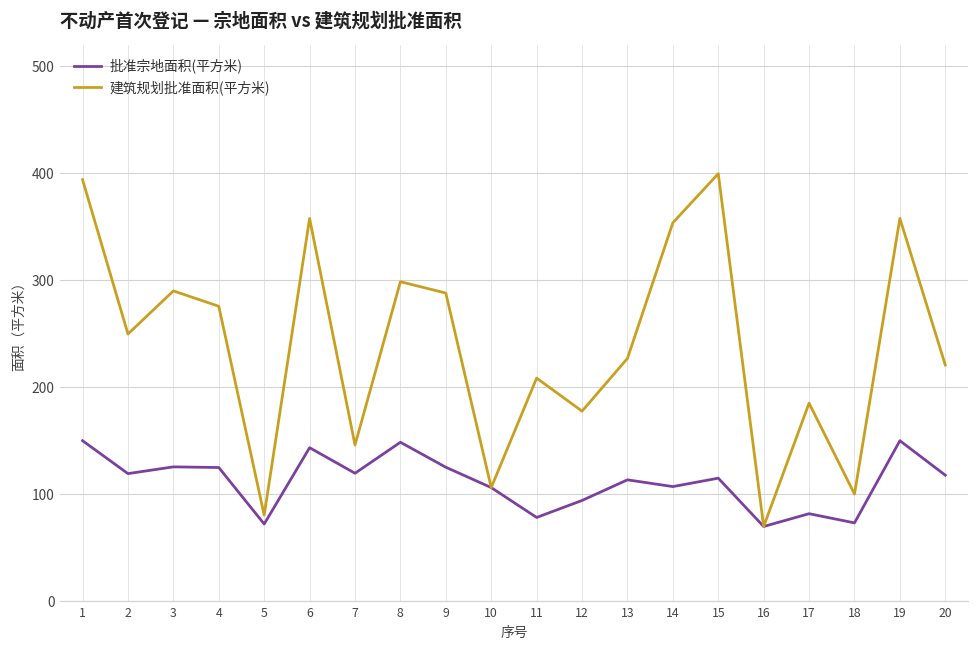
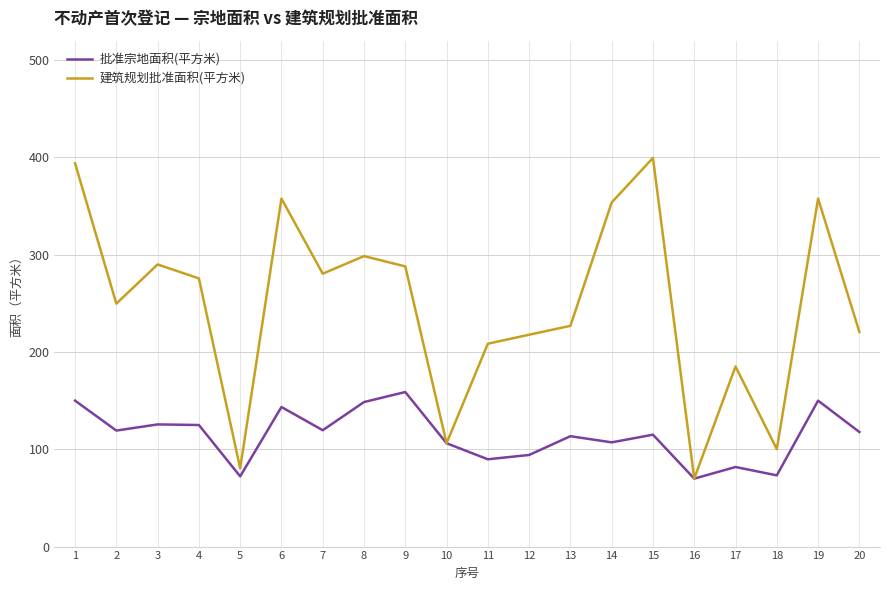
  {
    "批准宗地面积(平方米)": {
      "1": 150,
      "2": 120,
      "3": 130,
      "4": 120,
      "5": 70,
      "6": 140,
      "7": 120,
      "8": 150,
-     "9": 130,
-     "11": 80,
+     "9": 160,
+     "11": 90,
      "12": 90,
      "13": 110,
      "14": 110,
      "15": 120,
      "17": 80,
      "18": 70,
      "19": 150,
      "20": 120
    },
    "建筑规划批准面积(平方米)": {
      "1": 390,
      "2": 250,
      "3": 290,
      "4": 280,
      "5": 80,
      "6": 360,
-     "7": 150,
+     "7": 280,
      "8": 300,
      "9": 290,
      "11": 210,
-     "12": 180,
+     "12": 220,
      "13": 230,
      "14": 350,
      "15": 400,
      "17": 190,
      "18": 100,
      "19": 360,
      "20": 220
    }
  }
